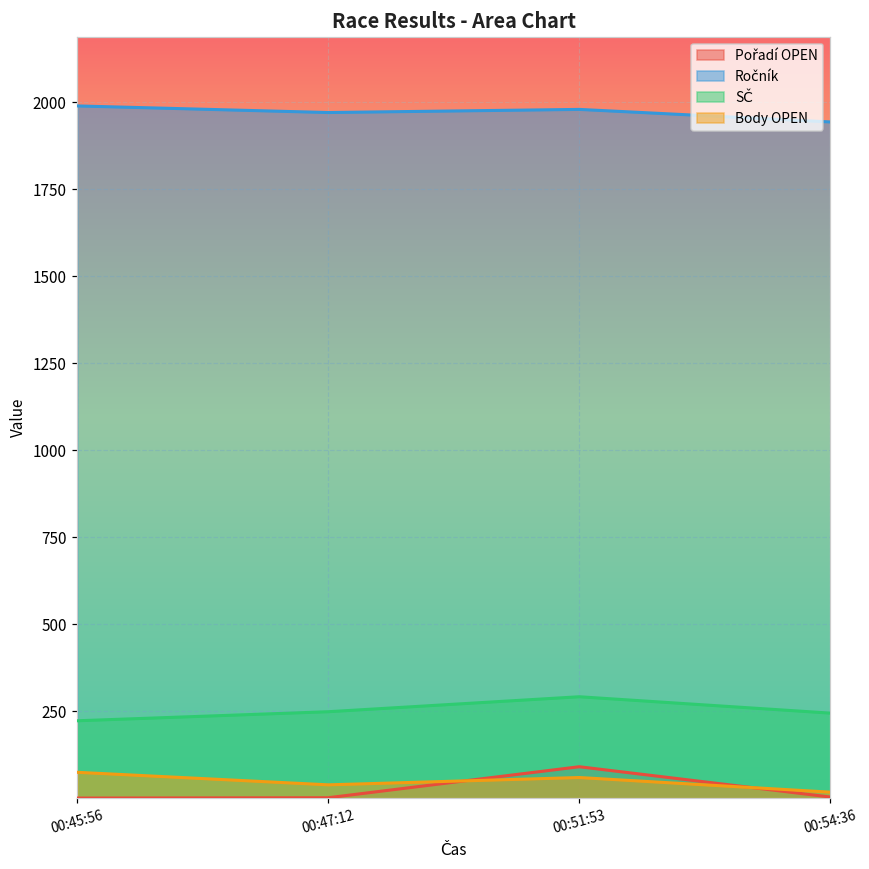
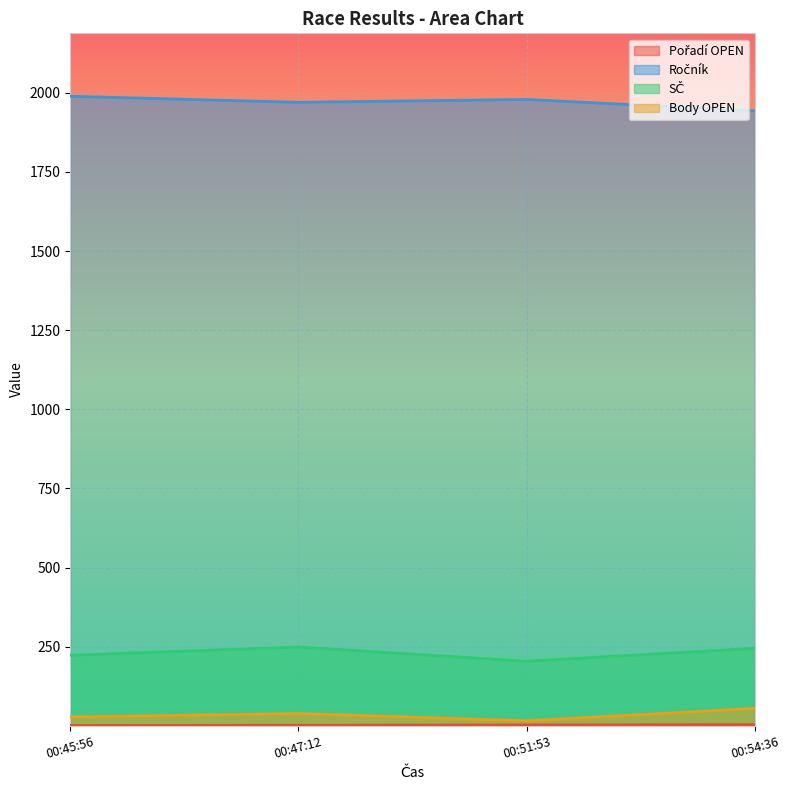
  {
    "Pořadí OPEN": {
      "00:45:56": 0,
      "00:47:12": 0,
-     "00:51:53": 90,
+     "00:51:53": 0,
      "00:54:36": 0
    },
    "Ročník": {
      "00:45:56": 1990,
      "00:47:12": 1970,
      "00:51:53": 1980,
      "00:54:36": 1940
    },
    "SČ": {
      "00:45:56": 220,
      "00:47:12": 250,
-     "00:51:53": 290,
+     "00:51:53": 200,
      "00:54:36": 250
    },
    "Body OPEN": {
-     "00:45:56": 80,
+     "00:45:56": 30,
      "00:47:12": 40,
-     "00:51:53": 60,
-     "00:54:36": 20
+     "00:51:53": 20,
+     "00:54:36": 60
    }
  }
